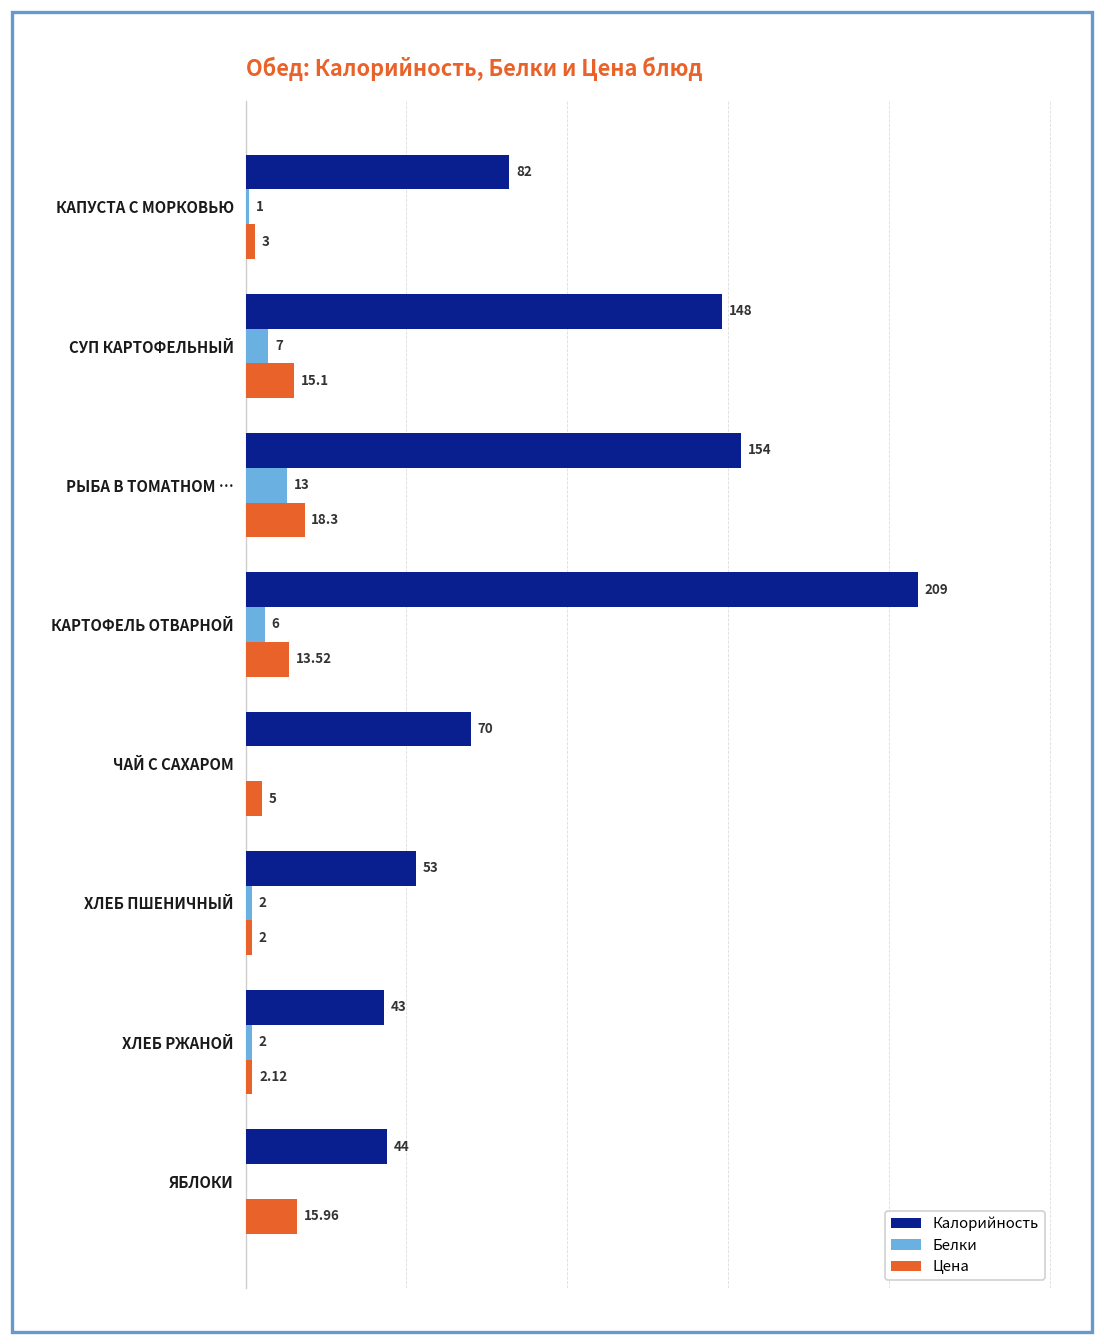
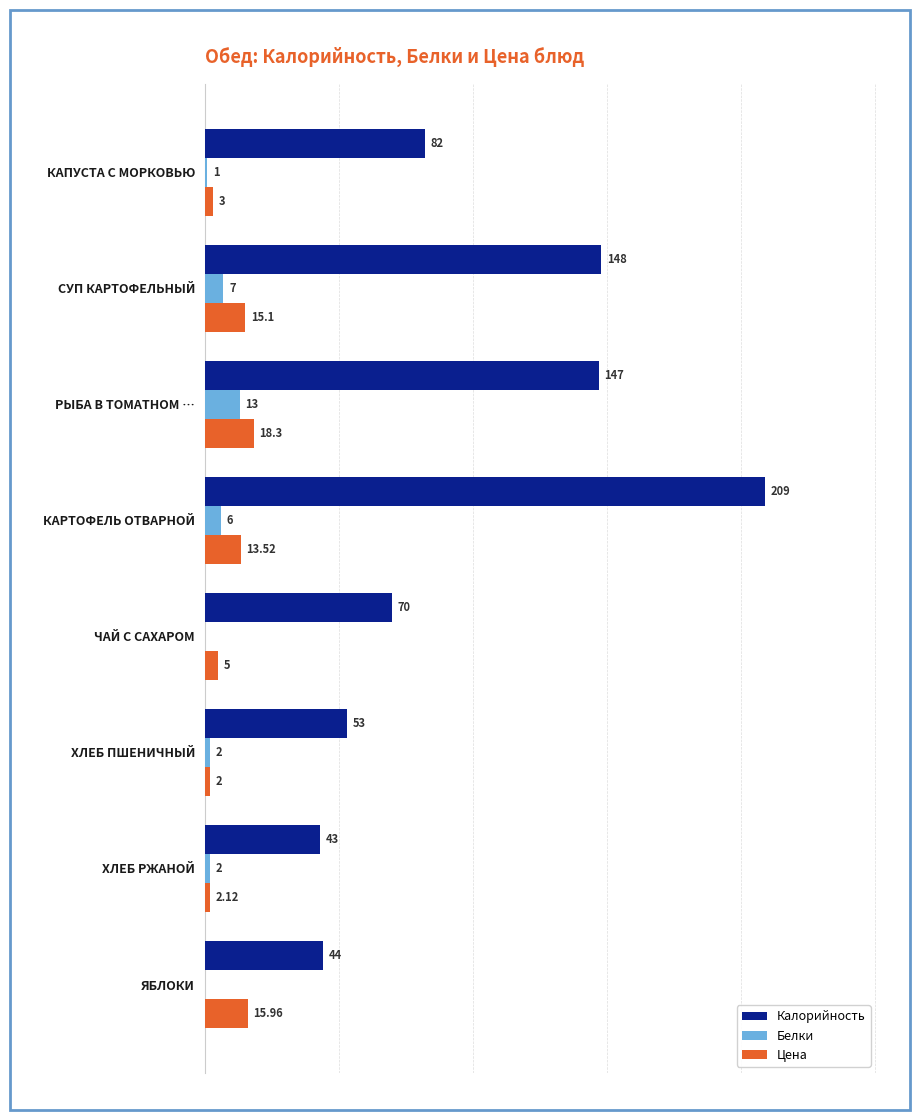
  {
    "Калорийность": {
      "КАПУСТА С МОРКОВЬЮ": 82,
      "СУП КАРТОФЕЛЬНЫЙ": 148,
-     "РЫБА В ТОМАТНОМ …": 154,
+     "РЫБА В ТОМАТНОМ …": 147,
      "КАРТОФЕЛЬ ОТВАРНОЙ": 209,
      "ЧАЙ С САХАРОМ": 70,
      "ХЛЕБ ПШЕНИЧНЫЙ": 53,
      "ХЛЕБ РЖАНОЙ": 43,
      "ЯБЛОКИ": 44
    },
    "Белки": {
      "КАПУСТА С МОРКОВЬЮ": 1,
      "СУП КАРТОФЕЛЬНЫЙ": 7,
      "РЫБА В ТОМАТНОМ …": 13,
      "КАРТОФЕЛЬ ОТВАРНОЙ": 6,
      "ХЛЕБ ПШЕНИЧНЫЙ": 2,
      "ХЛЕБ РЖАНОЙ": 2
    },
    "Цена": {
      "КАПУСТА С МОРКОВЬЮ": 3,
      "СУП КАРТОФЕЛЬНЫЙ": 15.1,
      "РЫБА В ТОМАТНОМ …": 18.3,
      "КАРТОФЕЛЬ ОТВАРНОЙ": 13.52,
      "ЧАЙ С САХАРОМ": 5,
      "ХЛЕБ ПШЕНИЧНЫЙ": 2,
      "ХЛЕБ РЖАНОЙ": 2.12,
      "ЯБЛОКИ": 15.96
    }
  }
